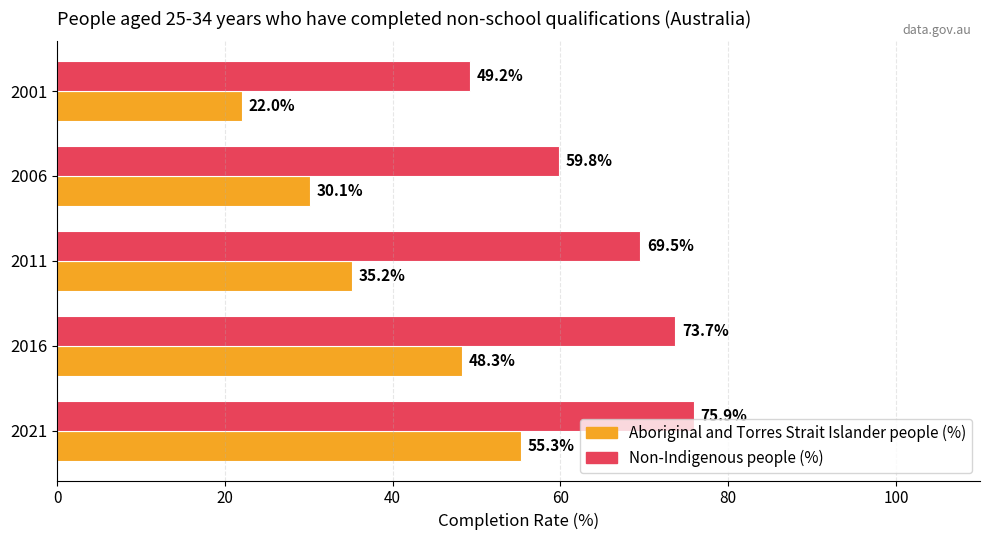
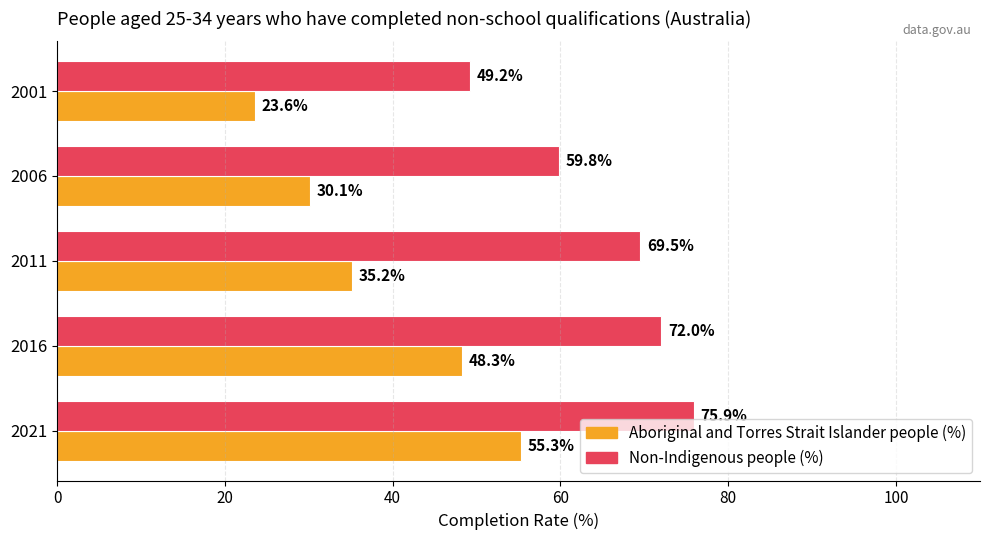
  {
    "Aboriginal and Torres Strait Islander people (%)": {
-     "2001": "22.0%",
+     "2001": "23.6%",
      "2006": "30.1%",
      "2011": "35.2%",
      "2016": "48.3%",
      "2021": "55.3%"
    },
    "Non-Indigenous people (%)": {
      "2001": "49.2%",
      "2006": "59.8%",
      "2011": "69.5%",
-     "2016": "73.7%"
+     "2016": "72.0%"
    }
  }
